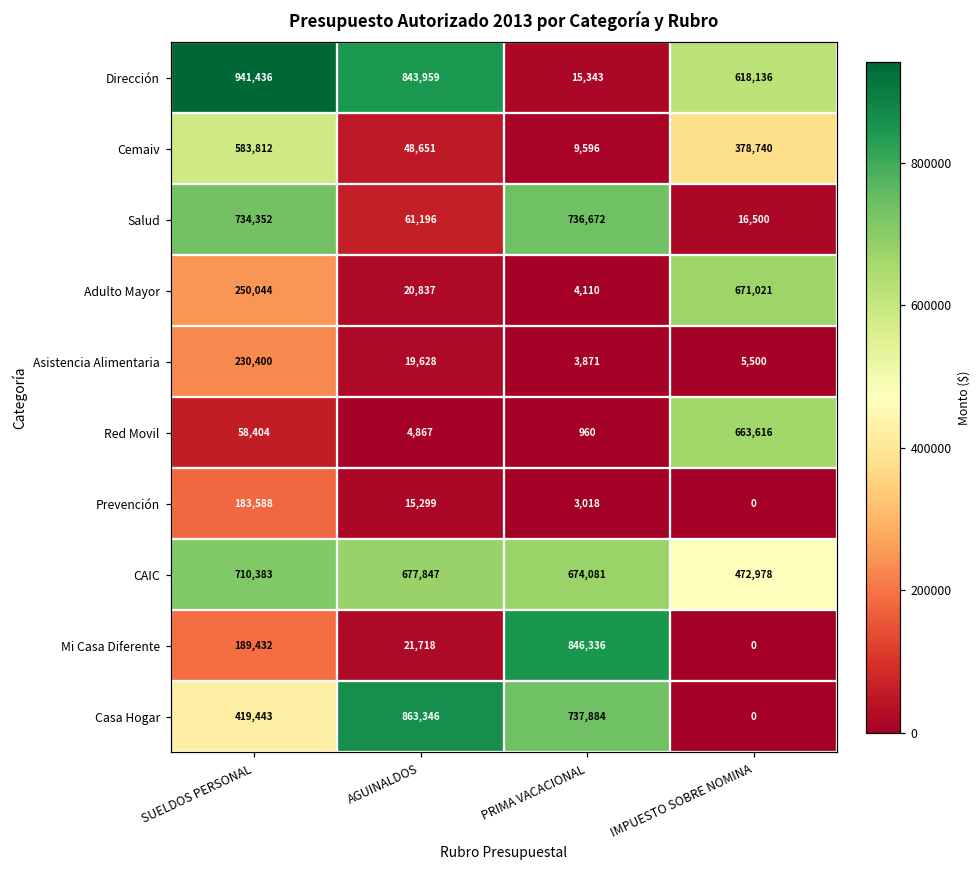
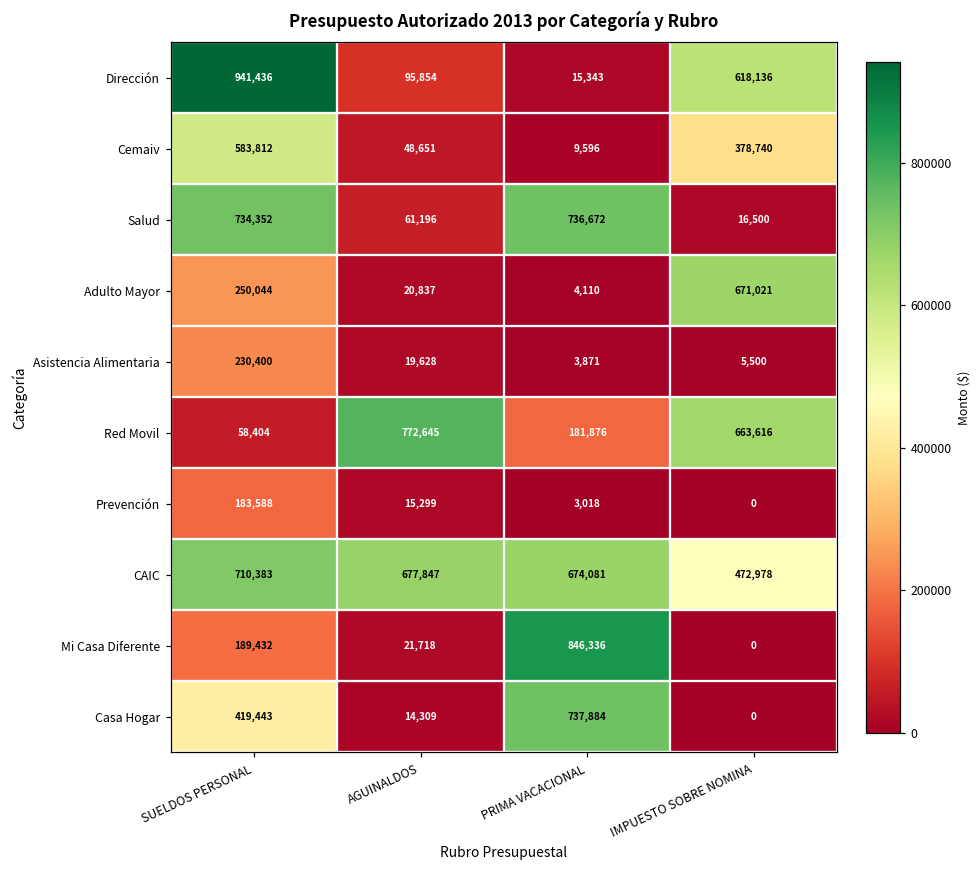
  {
    "Dirección": {
      "SUELDOS PERSONAL": "941,436",
-     "AGUINALDOS": "843,959",
+     "AGUINALDOS": "95,854",
      "PRIMA VACACIONAL": "15,343",
      "IMPUESTO SOBRE NOMINA": "618,136"
    },
    "Cemaiv": {
      "SUELDOS PERSONAL": "583,812",
      "AGUINALDOS": "48,651",
      "PRIMA VACACIONAL": "9,596",
      "IMPUESTO SOBRE NOMINA": "378,740"
    },
    "Salud": {
      "SUELDOS PERSONAL": "734,352",
      "AGUINALDOS": "61,196",
      "PRIMA VACACIONAL": "736,672",
      "IMPUESTO SOBRE NOMINA": "16,500"
    },
    "Adulto Mayor": {
      "SUELDOS PERSONAL": "250,044",
      "AGUINALDOS": "20,837",
      "PRIMA VACACIONAL": "4,110",
      "IMPUESTO SOBRE NOMINA": "671,021"
    },
    "Asistencia Alimentaria": {
      "SUELDOS PERSONAL": "230,400",
      "AGUINALDOS": "19,628",
      "PRIMA VACACIONAL": "3,871",
      "IMPUESTO SOBRE NOMINA": "5,500"
    },
    "Red Movil": {
      "SUELDOS PERSONAL": "58,404",
-     "AGUINALDOS": "4,867",
-     "PRIMA VACACIONAL": "960",
+     "AGUINALDOS": "772,645",
+     "PRIMA VACACIONAL": "181,876",
      "IMPUESTO SOBRE NOMINA": "663,616"
    },
    "Prevención": {
      "SUELDOS PERSONAL": "183,588",
      "AGUINALDOS": "15,299",
      "PRIMA VACACIONAL": "3,018",
      "IMPUESTO SOBRE NOMINA": "0"
    },
    "CAIC": {
      "SUELDOS PERSONAL": "710,383",
      "AGUINALDOS": "677,847",
      "PRIMA VACACIONAL": "674,081",
      "IMPUESTO SOBRE NOMINA": "472,978"
    },
    "Mi Casa Diferente": {
      "SUELDOS PERSONAL": "189,432",
      "AGUINALDOS": "21,718",
      "PRIMA VACACIONAL": "846,336",
      "IMPUESTO SOBRE NOMINA": "0"
    },
    "Casa Hogar": {
      "SUELDOS PERSONAL": "419,443",
-     "AGUINALDOS": "863,346",
+     "AGUINALDOS": "14,309",
      "PRIMA VACACIONAL": "737,884",
      "IMPUESTO SOBRE NOMINA": "0"
    }
  }
